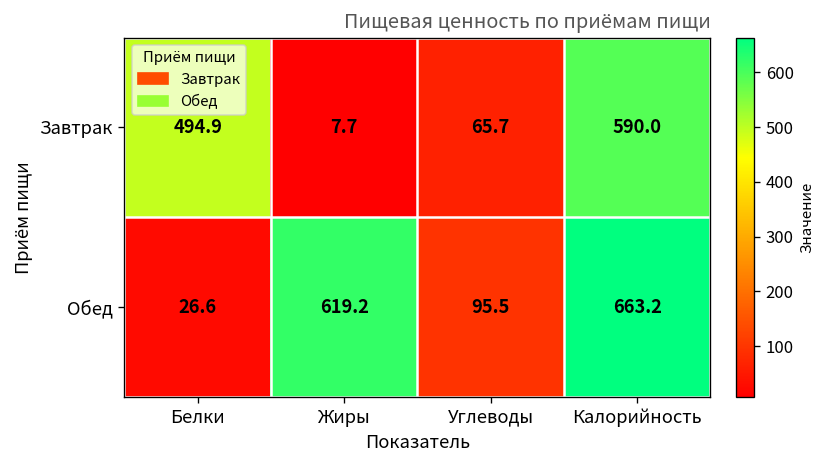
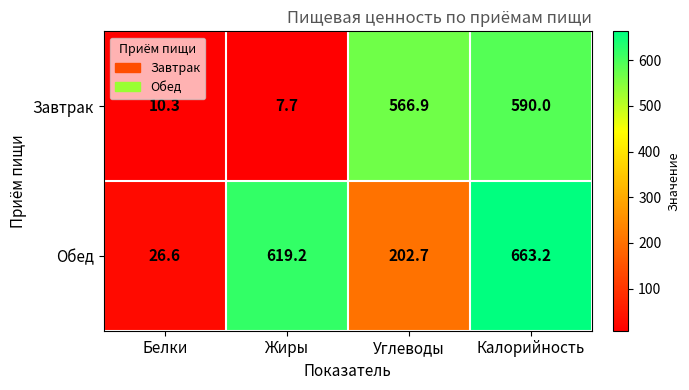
  {
    "Завтрак": {
-     "Белки": 494.9,
+     "Белки": 10.3,
      "Жиры": 7.7,
-     "Углеводы": 65.7,
+     "Углеводы": 566.9,
      "Калорийность": 590.0
    },
    "Обед": {
      "Белки": 26.6,
      "Жиры": 619.2,
-     "Углеводы": 95.5,
+     "Углеводы": 202.7,
      "Калорийность": 663.2
    }
  }
